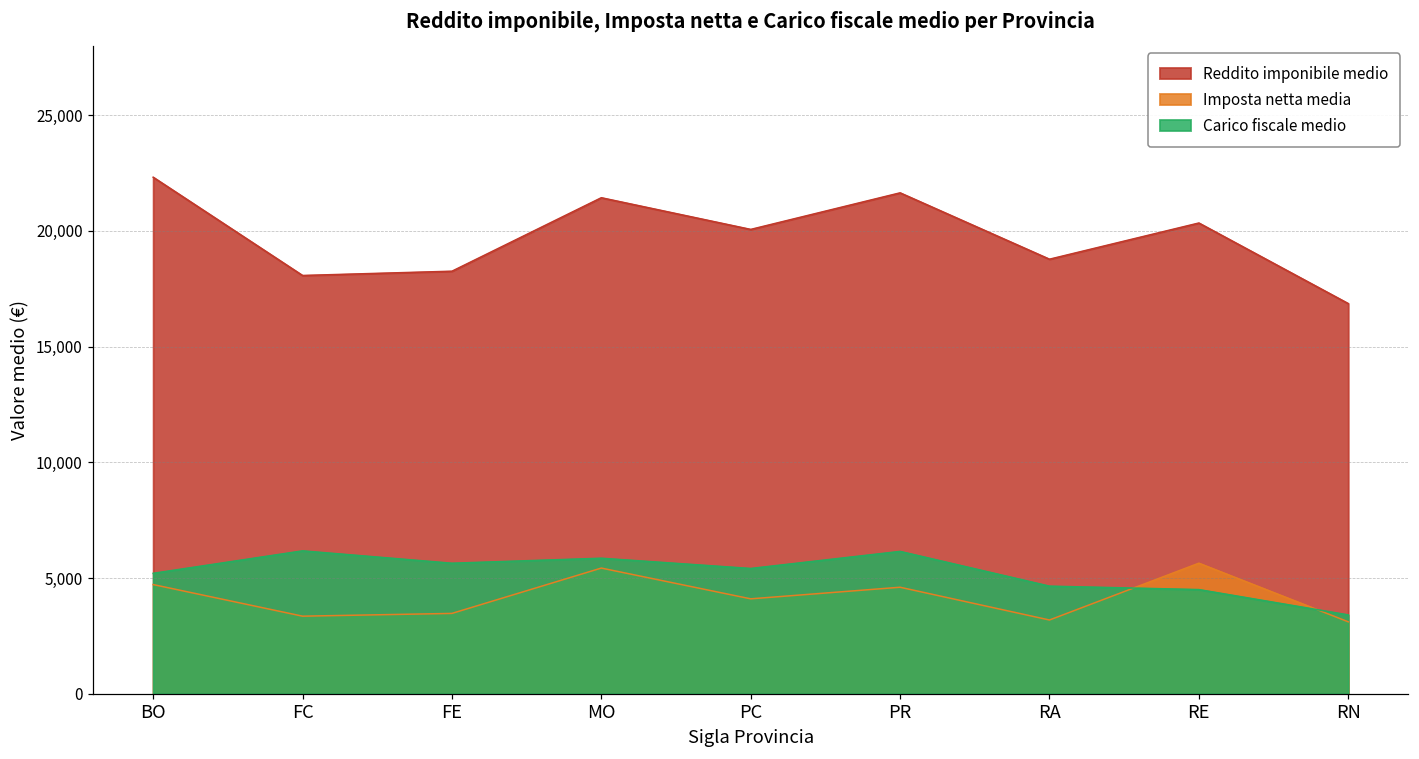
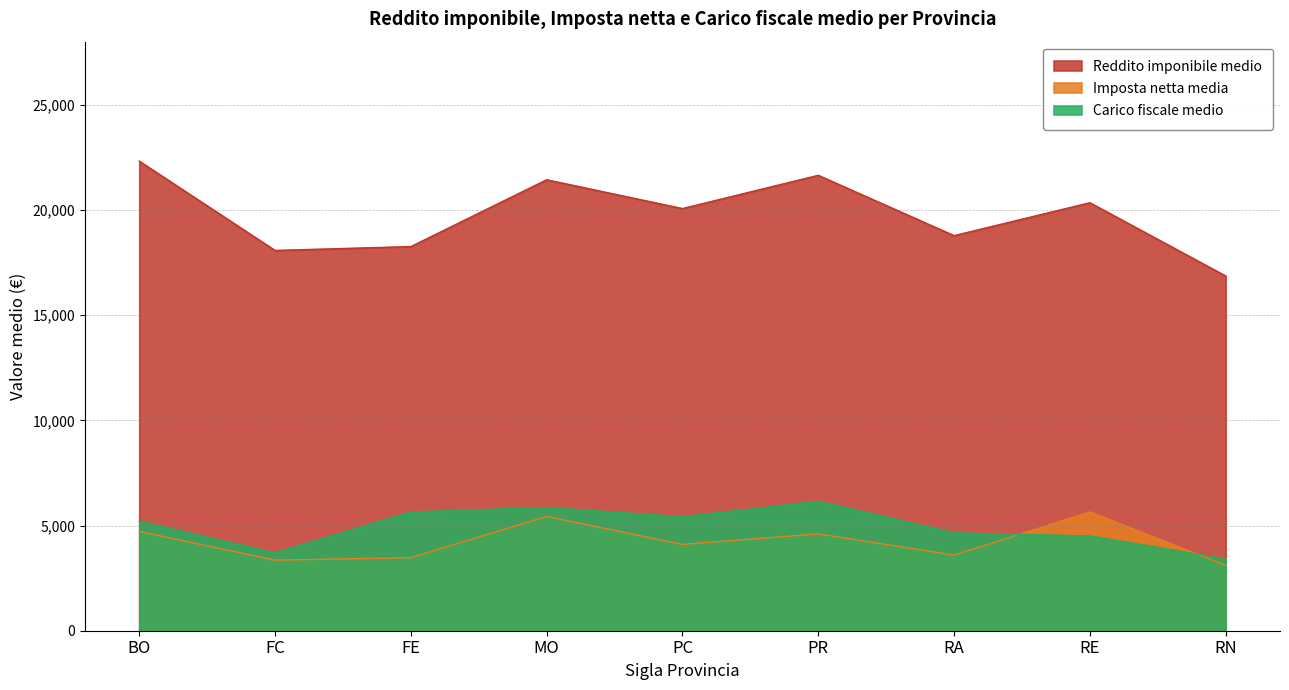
  {
    "Reddito imponibile medio": {
      "BO": "22,300",
      "FC": "18,100",
      "FE": "18,300",
      "MO": "21,400",
      "PC": "20,100",
      "PR": "21,600",
      "RA": "18,800",
      "RE": "20,300",
      "RN": "16,900"
    },
    "Imposta netta media": {
      "BO": "4,700",
      "FC": "3,400",
      "FE": "3,500",
      "MO": "5,400",
      "PC": "4,100",
      "PR": "4,600",
-     "RA": "3,200",
+     "RA": "3,600",
      "RE": "5,600",
      "RN": "3,100"
    },
    "Carico fiscale medio": {
      "BO": "5,200",
-     "FC": "6,200",
+     "FC": "3,700",
      "FE": "5,600",
      "MO": "5,900",
      "PC": "5,400",
      "PR": "6,200",
      "RA": "4,700",
      "RE": "4,500",
      "RN": "3,400"
    }
  }
